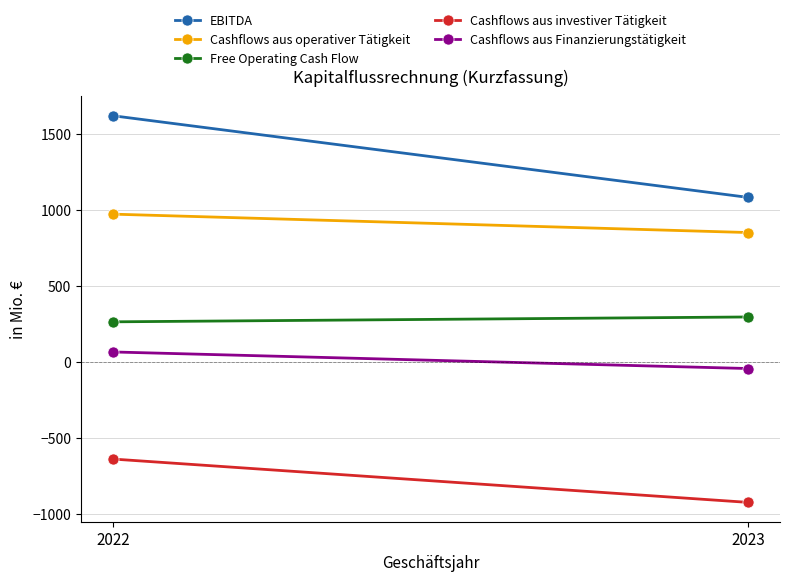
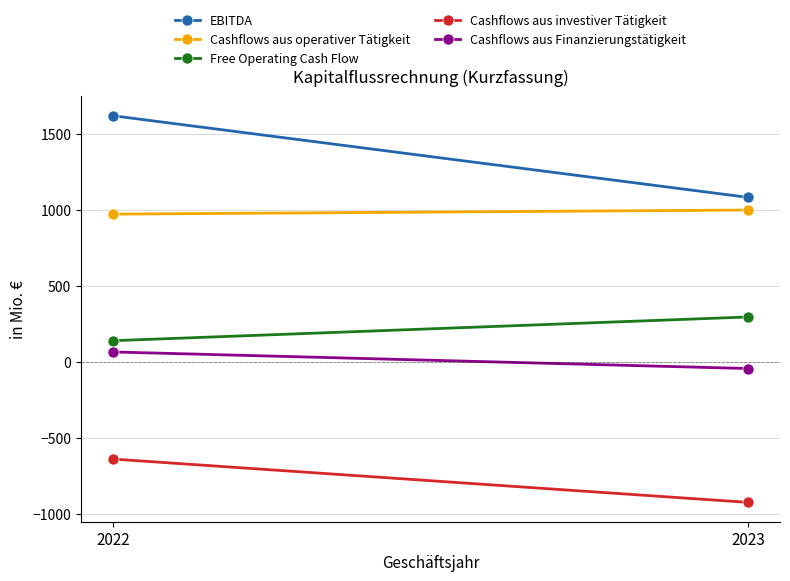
  {
    "EBITDA": {
      "2022": 1620,
      "2023": 1080
    },
    "Cashflows aus operativer Tätigkeit": {
      "2022": 970,
-     "2023": 850
+     "2023": 1000
    },
    "Free Operating Cash Flow": {
-     "2022": 260,
+     "2022": 140,
      "2023": 290
    },
    "Cashflows aus investiver Tätigkeit": {
      "2022": -640,
      "2023": -930
    },
    "Cashflows aus Finanzierungstätigkeit": {
      "2022": 60,
      "2023": -50
    }
  }
